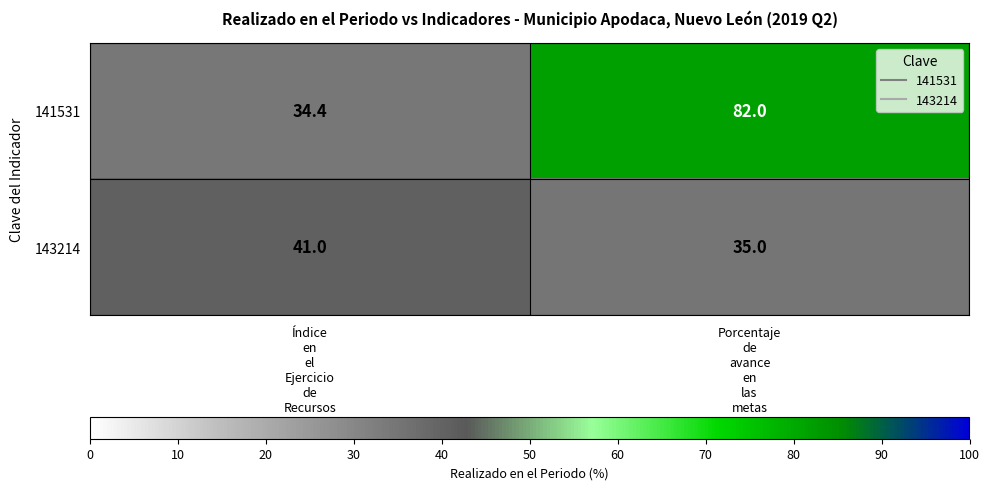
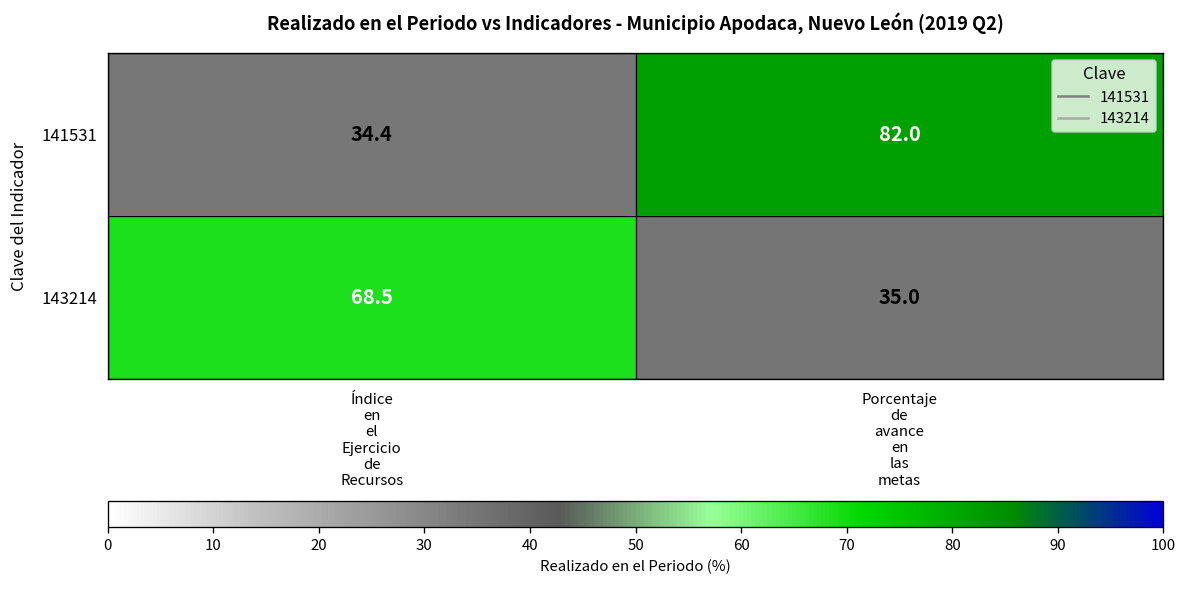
  {
    "141531": {
      "Índice en el Ejercicio de Recursos": 34.4,
      "Porcentaje de avance en las metas": 82.0
    },
    "143214": {
-     "Índice en el Ejercicio de Recursos": 41.0,
+     "Índice en el Ejercicio de Recursos": 68.5,
      "Porcentaje de avance en las metas": 35.0
    }
  }
